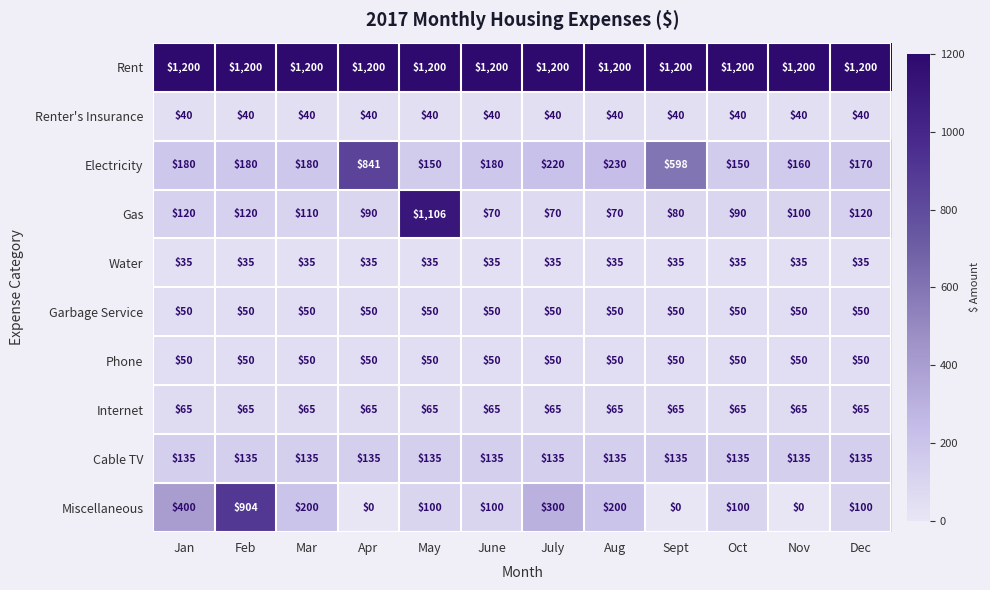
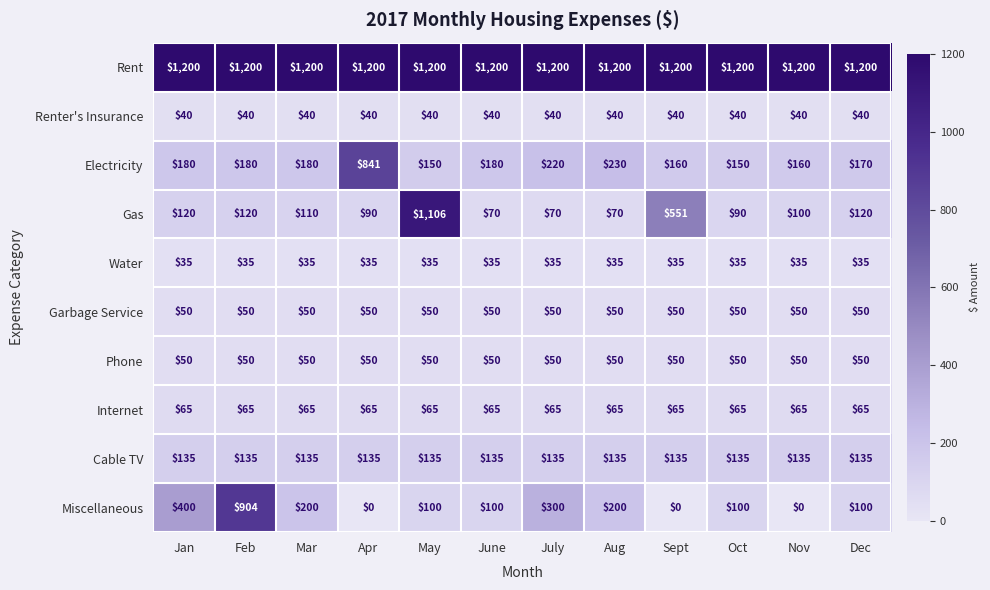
  {
    "Rent": {
      "Jan": "$1,200",
      "Feb": "$1,200",
      "Mar": "$1,200",
      "Apr": "$1,200",
      "May": "$1,200",
      "June": "$1,200",
      "July": "$1,200",
      "Aug": "$1,200",
      "Sept": "$1,200",
      "Oct": "$1,200",
      "Nov": "$1,200",
      "Dec": "$1,200"
    },
    "Renter's Insurance": {
      "Jan": "$40",
      "Feb": "$40",
      "Mar": "$40",
      "Apr": "$40",
      "May": "$40",
      "June": "$40",
      "July": "$40",
      "Aug": "$40",
      "Sept": "$40",
      "Oct": "$40",
      "Nov": "$40",
      "Dec": "$40"
    },
    "Electricity": {
      "Jan": "$180",
      "Feb": "$180",
      "Mar": "$180",
      "Apr": "$841",
      "May": "$150",
      "June": "$180",
      "July": "$220",
      "Aug": "$230",
-     "Sept": "$598",
+     "Sept": "$160",
      "Oct": "$150",
      "Nov": "$160",
      "Dec": "$170"
    },
    "Gas": {
      "Jan": "$120",
      "Feb": "$120",
      "Mar": "$110",
      "Apr": "$90",
      "May": "$1,106",
      "June": "$70",
      "July": "$70",
      "Aug": "$70",
-     "Sept": "$80",
+     "Sept": "$551",
      "Oct": "$90",
      "Nov": "$100",
      "Dec": "$120"
    },
    "Water": {
      "Jan": "$35",
      "Feb": "$35",
      "Mar": "$35",
      "Apr": "$35",
      "May": "$35",
      "June": "$35",
      "July": "$35",
      "Aug": "$35",
      "Sept": "$35",
      "Oct": "$35",
      "Nov": "$35",
      "Dec": "$35"
    },
    "Garbage Service": {
      "Jan": "$50",
      "Feb": "$50",
      "Mar": "$50",
      "Apr": "$50",
      "May": "$50",
      "June": "$50",
      "July": "$50",
      "Aug": "$50",
      "Sept": "$50",
      "Oct": "$50",
      "Nov": "$50",
      "Dec": "$50"
    },
    "Phone": {
      "Jan": "$50",
      "Feb": "$50",
      "Mar": "$50",
      "Apr": "$50",
      "May": "$50",
      "June": "$50",
      "July": "$50",
      "Aug": "$50",
      "Sept": "$50",
      "Oct": "$50",
      "Nov": "$50",
      "Dec": "$50"
    },
    "Internet": {
      "Jan": "$65",
      "Feb": "$65",
      "Mar": "$65",
      "Apr": "$65",
      "May": "$65",
      "June": "$65",
      "July": "$65",
      "Aug": "$65",
      "Sept": "$65",
      "Oct": "$65",
      "Nov": "$65",
      "Dec": "$65"
    },
    "Cable TV": {
      "Jan": "$135",
      "Feb": "$135",
      "Mar": "$135",
      "Apr": "$135",
      "May": "$135",
      "June": "$135",
      "July": "$135",
      "Aug": "$135",
      "Sept": "$135",
      "Oct": "$135",
      "Nov": "$135",
      "Dec": "$135"
    },
    "Miscellaneous": {
      "Jan": "$400",
      "Feb": "$904",
      "Mar": "$200",
      "Apr": "$0",
      "May": "$100",
      "June": "$100",
      "July": "$300",
      "Aug": "$200",
      "Sept": "$0",
      "Oct": "$100",
      "Nov": "$0",
      "Dec": "$100"
    }
  }
